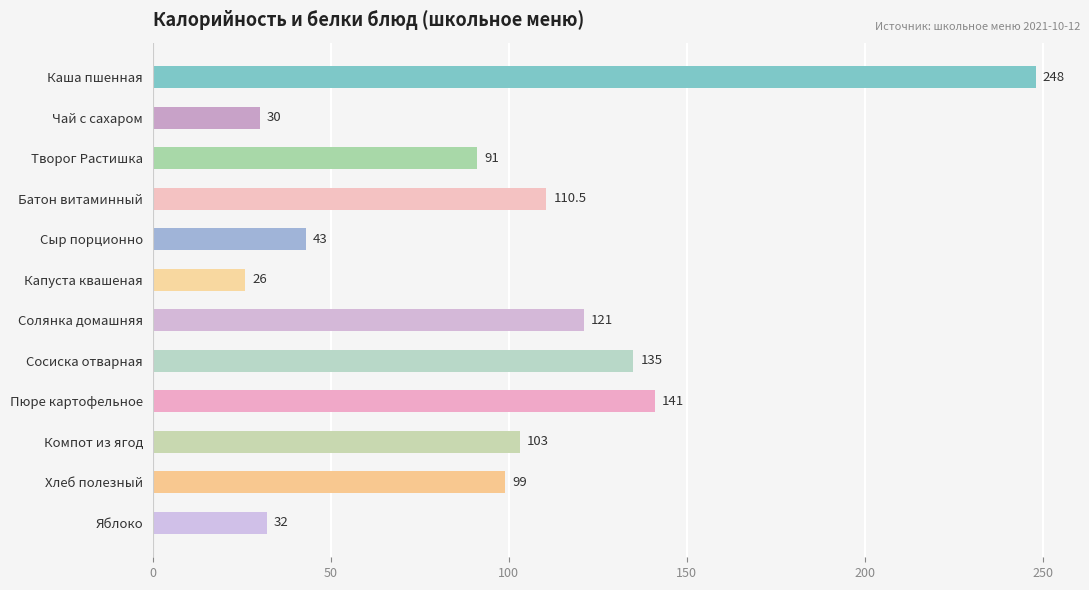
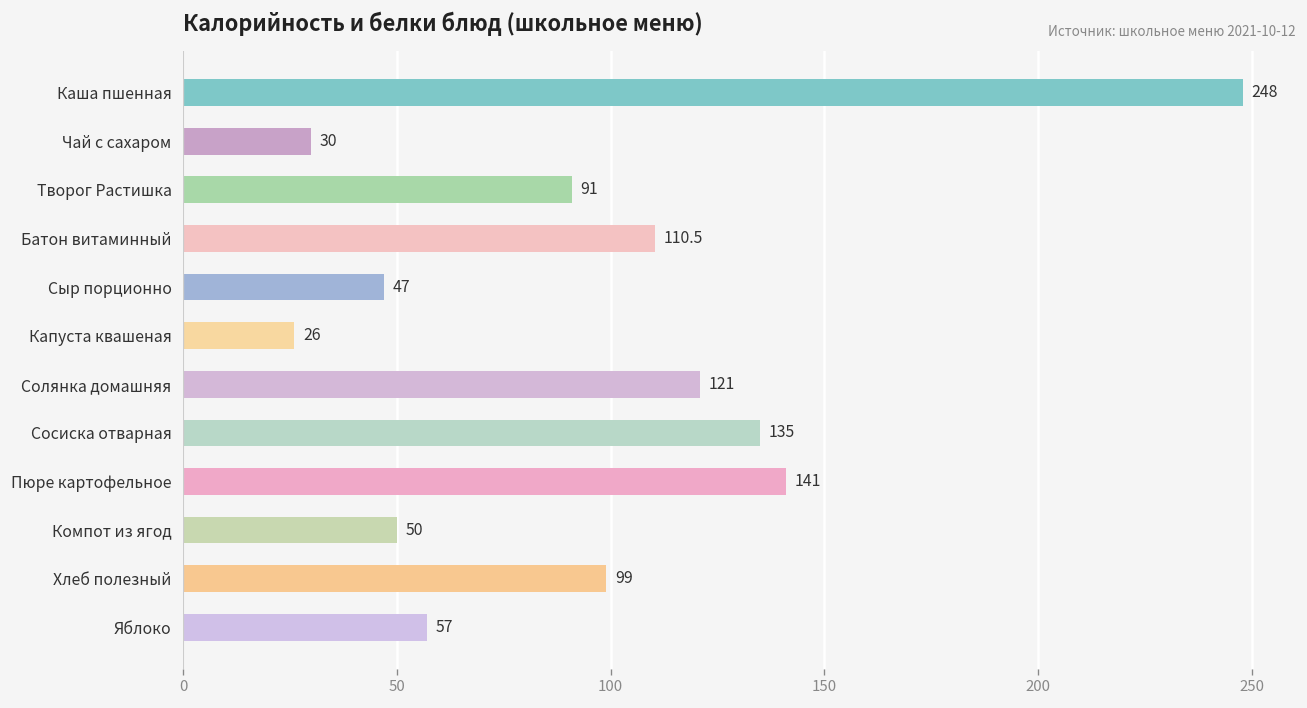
  {
    "Каша пшенная": 248,
    "Чай с сахаром": 30,
    "Творог Растишка": 91,
    "Батон витаминный": 110.5,
-   "Сыр порционно": 43,
+   "Сыр порционно": 47,
    "Капуста квашеная": 26,
    "Солянка домашняя": 121,
    "Сосиска отварная": 135,
    "Пюре картофельное": 141,
-   "Компот из ягод": 103,
+   "Компот из ягод": 50,
    "Хлеб полезный": 99,
-   "Яблоко": 32
+   "Яблоко": 57
  }
